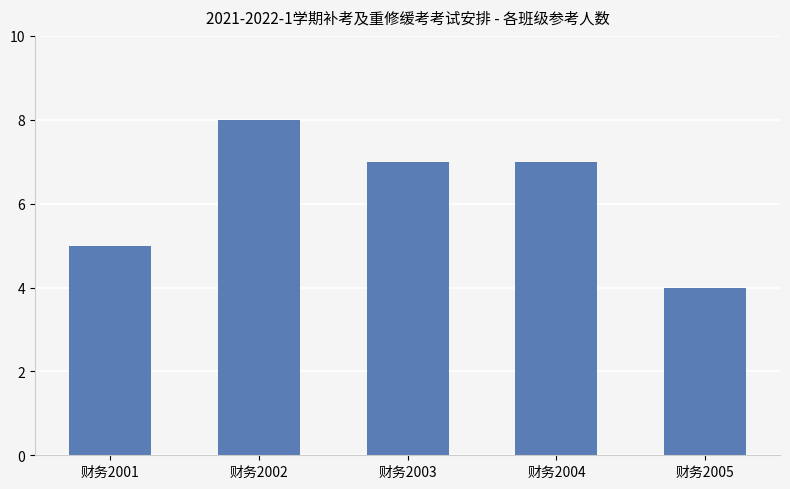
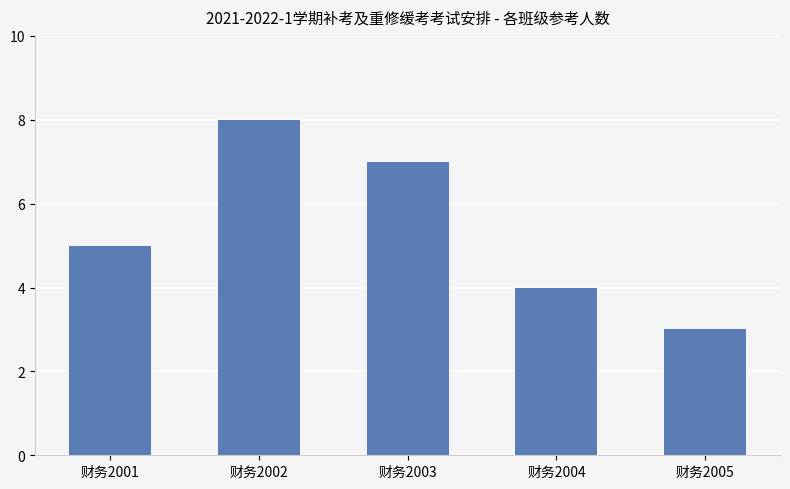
  {
    "财务2001": 5,
    "财务2002": 8,
    "财务2003": 7,
-   "财务2004": 7,
-   "财务2005": 4
+   "财务2004": 4,
+   "财务2005": 3
  }
